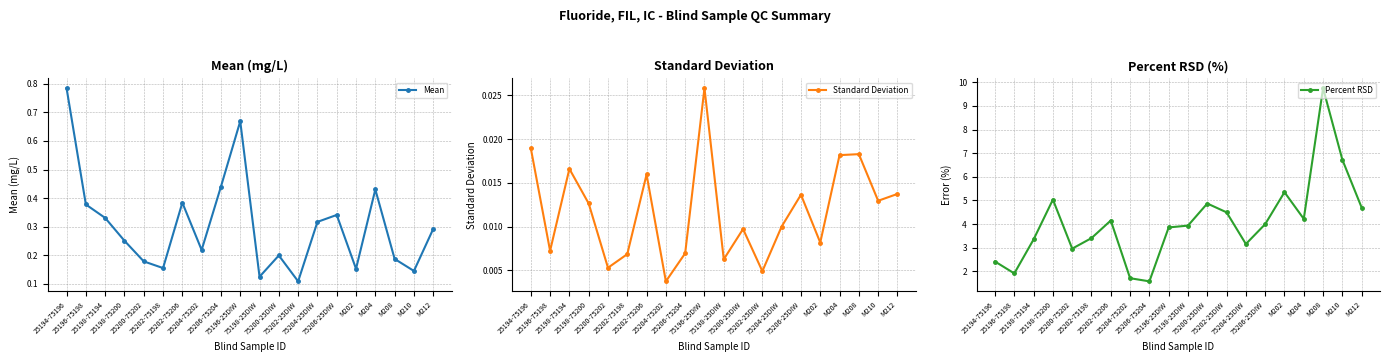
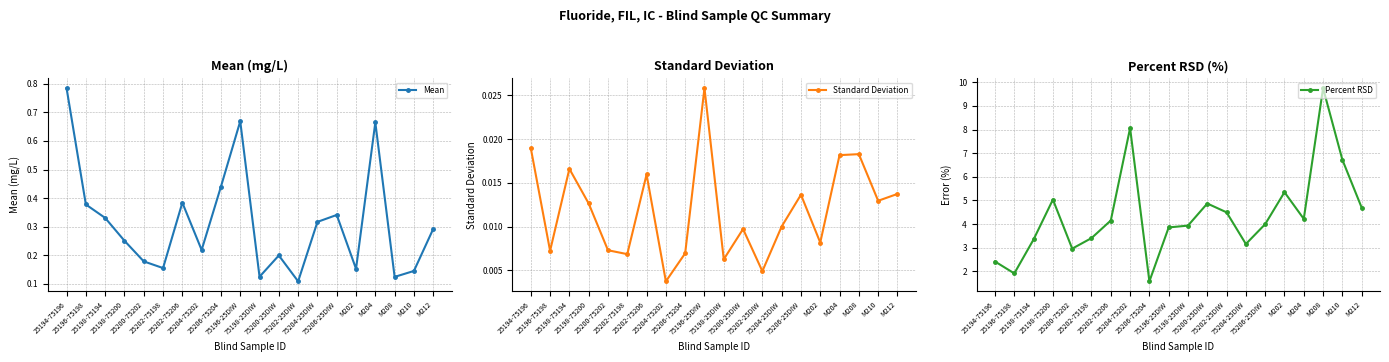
  {
    "Mean (mg/L)": {
      "25194-75196": 0.78,
      "25196-75198": 0.38,
      "25198-75194": 0.33,
      "25198-75200": 0.25,
      "25200-75202": 0.18,
      "25202-75198": 0.16,
      "25202-75206": 0.38,
      "25204-75202": 0.22,
      "25206-75204": 0.44,
      "75196-25DIW": 0.67,
      "75198-25DIW": 0.13,
      "75200-25DIW": 0.20,
      "75202-25DIW": 0.11,
      "75204-25DIW": 0.32,
      "75206-25DIW": 0.34,
      "M202": 0.15,
-     "M204": 0.43,
-     "M208": 0.19,
+     "M204": 0.66,
+     "M208": 0.12,
      "M210": 0.15,
      "M212": 0.29
    },
    "Standard Deviation": {
      "25194-75196": 0.019,
      "25196-75198": 0.007,
      "25198-75194": 0.017,
      "25198-75200": 0.013,
-     "25200-75202": 0.005,
+     "25200-75202": 0.007,
      "25202-75198": 0.007,
      "25202-75206": 0.016,
      "25204-75202": 0.004,
      "25206-75204": 0.007,
      "75196-25DIW": 0.026,
      "75198-25DIW": 0.006,
      "75200-25DIW": 0.010,
      "75202-25DIW": 0.005,
      "75204-25DIW": 0.010,
      "75206-25DIW": 0.014,
      "M202": 0.008,
      "M204": 0.018,
      "M208": 0.018,
      "M210": 0.013,
      "M212": 0.014
    },
    "Percent RSD (%)": {
      "25194-75196": 2.4,
      "25196-75198": 1.9,
      "25198-75194": 3.4,
      "25198-75200": 5.0,
      "25200-75202": 3.0,
      "25202-75198": 3.4,
      "25202-75206": 4.2,
-     "25204-75202": 1.7,
+     "25204-75202": 8.1,
      "25206-75204": 1.6,
      "75196-25DIW": 3.9,
      "75198-25DIW": 3.9,
      "75200-25DIW": 4.9,
      "75202-25DIW": 4.5,
      "75204-25DIW": 3.2,
      "75206-25DIW": 4.0,
      "M202": 5.4,
      "M204": 4.2,
      "M210": 6.7,
      "M212": 4.7
    }
  }
